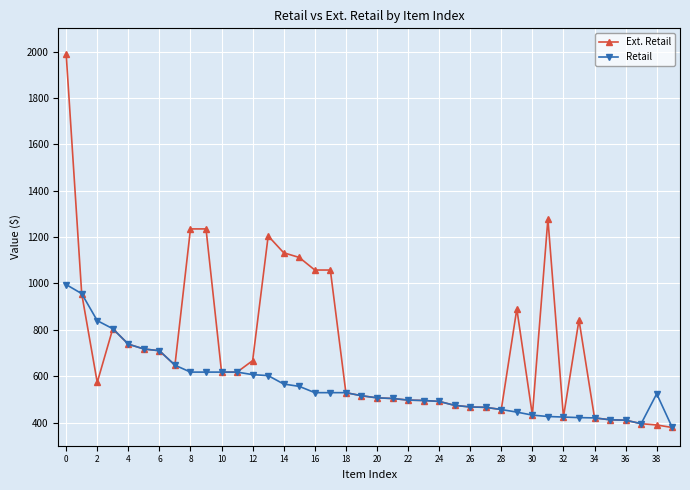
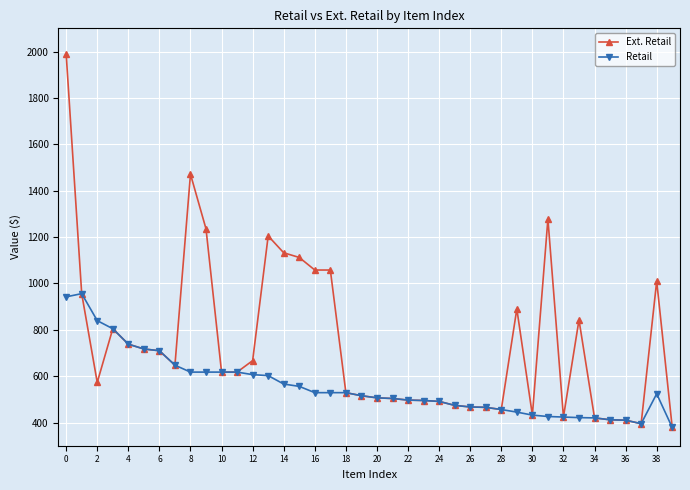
  {
    "Ext. Retail": {
      "0": 1990,
      "2": 570,
-     "8": 1240,
+     "8": 1470,
      "12": 670,
      "14": 1130,
      "16": 1060,
-     "38": 390
+     "38": 1010
    },
    "Retail": {
-     "0": 1000,
+     "0": 940,
      "2": 840,
      "8": 620,
      "12": 610,
      "14": 570,
      "16": 530,
      "38": 520
    }
  }
